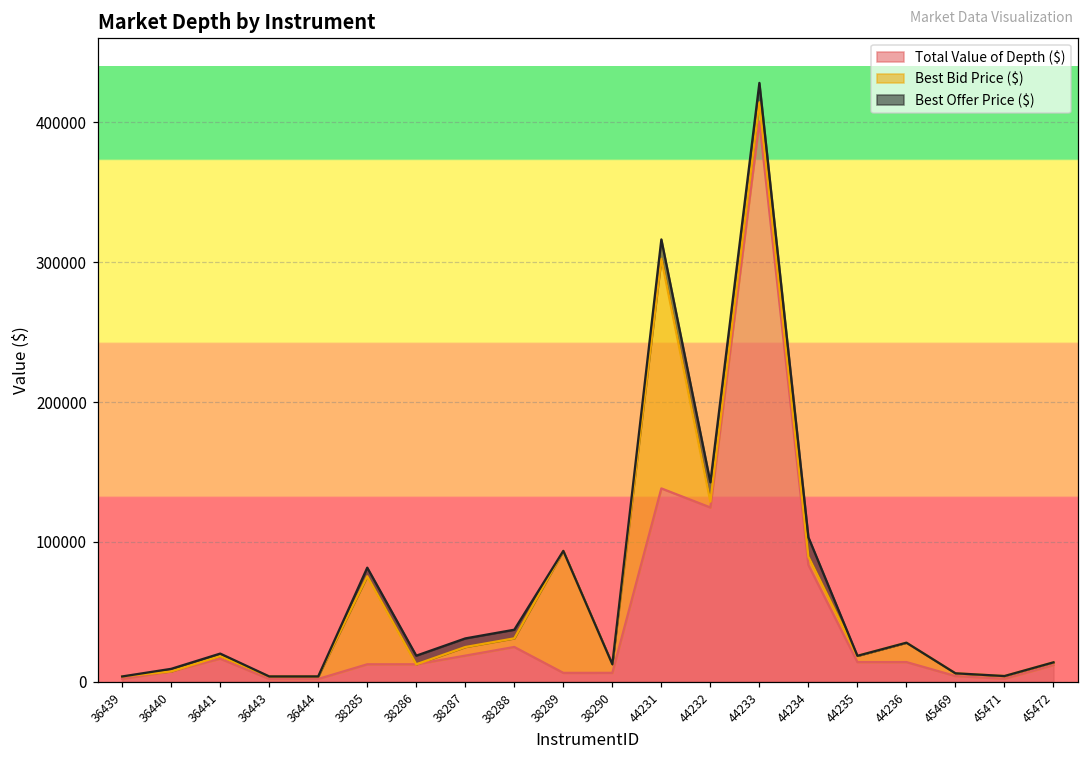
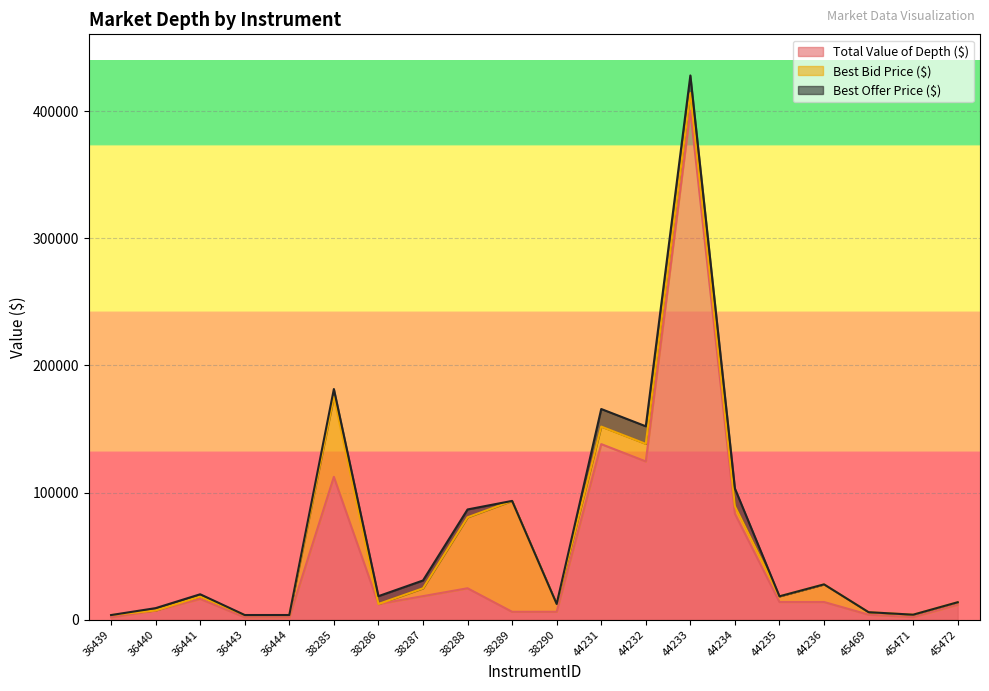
  {
    "Total Value of Depth ($)": {
-     "38285": 12000,
+     "38285": 112000,
      "38287": 18000,
      "38288": 25000,
      "38289": 6000,
      "38290": 6000,
      "44231": 138000,
      "44232": 125000,
      "44233": 401000,
      "44234": 83000,
      "44235": 14000,
      "44236": 14000
    },
    "Best Bid Price ($)": {
      "38285": 63000,
      "38287": 6000,
-     "38288": 6000,
-     "44231": 164000,
-     "44232": 4000,
+     "38288": 56000,
+     "44231": 14000,
+     "44232": 14000,
      "44233": 14000,
      "44234": 6000
    },
    "Best Offer Price ($)": {
      "38285": 6000,
      "38286": 6000,
      "38287": 6000,
      "38288": 6000,
      "44231": 14000,
      "44232": 14000,
      "44233": 14000,
      "44234": 14000
    }
  }
